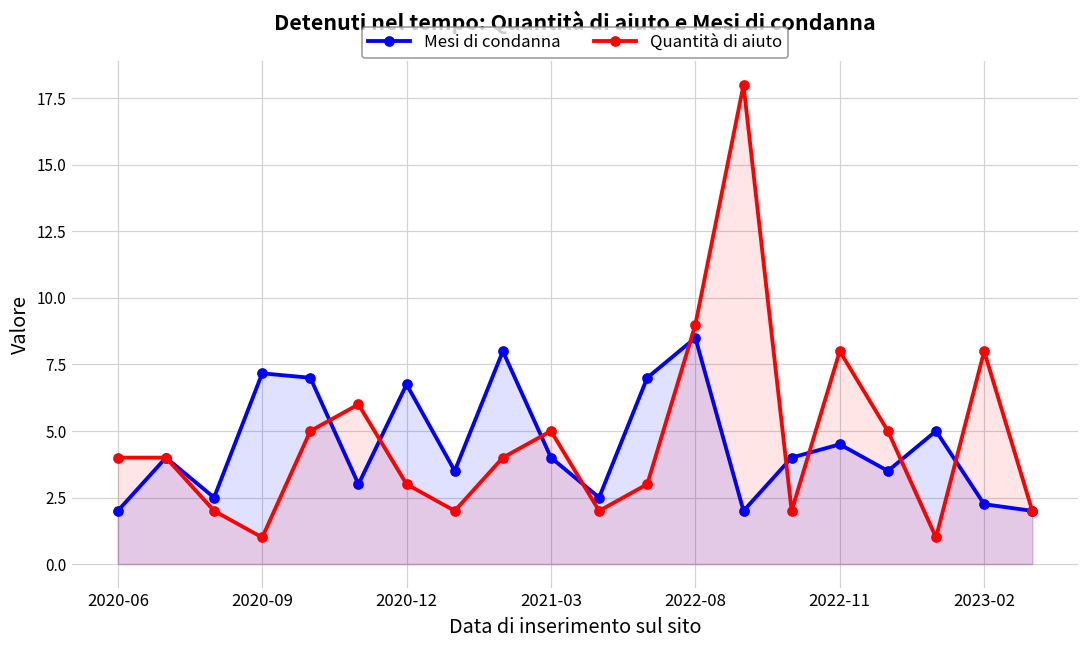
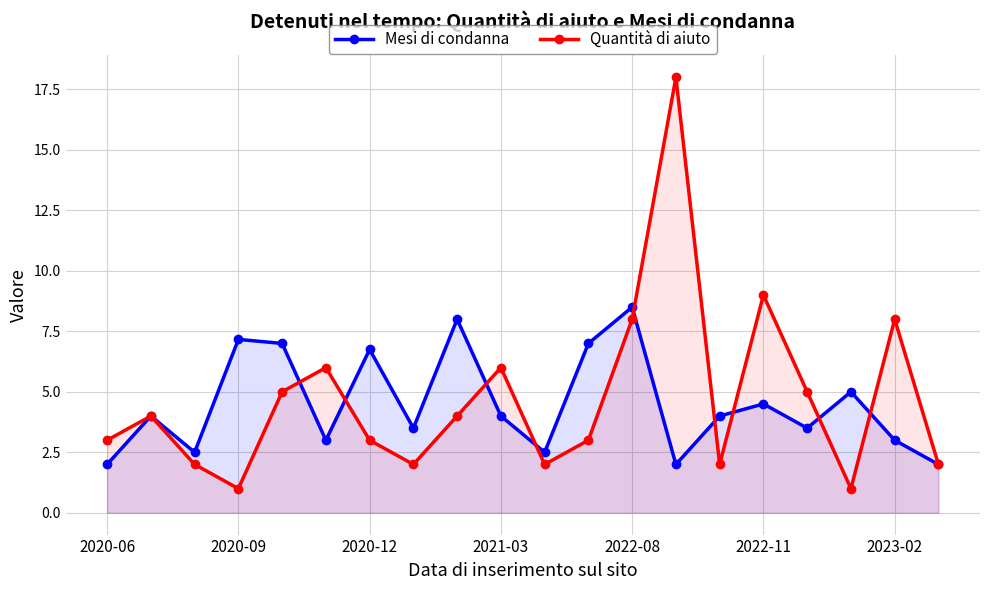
  {
    "Mesi di condanna": {
      "2020-06": 2.0,
      "2020-09": 7.2,
      "2020-12": 6.8,
      "2021-03": 4.0,
      "2022-08": 8.5,
      "2022-11": 4.5,
-     "2023-02": 2.3
+     "2023-02": 3.0
    },
    "Quantità di aiuto": {
-     "2020-06": 4,
+     "2020-06": 3,
      "2020-09": 1,
      "2020-12": 3,
-     "2021-03": 5,
-     "2022-08": 9,
-     "2022-11": 8,
+     "2021-03": 6,
+     "2022-08": 8,
+     "2022-11": 9,
      "2023-02": 8
    }
  }
